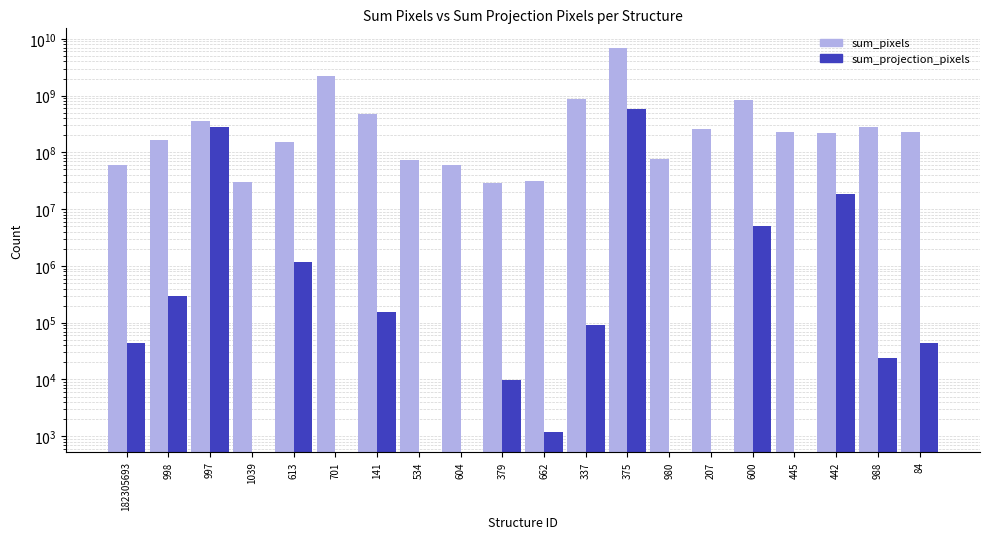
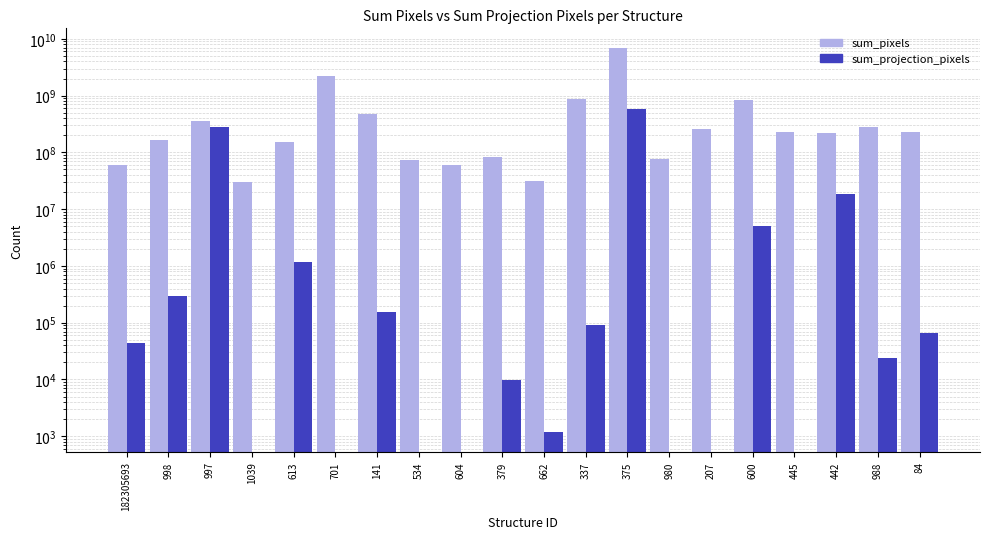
  {
    "sum_pixels": {
      "182305693": 60000000,
      "998": 160000000,
      "997": 400000000,
      "1039": 30000000,
      "613": 150000000,
      "701": 2200000000,
      "141": 500000000,
      "534": 70000000,
      "604": 60000000,
-     "379": 30000000,
+     "379": 80000000,
      "662": 30000000,
      "337": 900000000,
      "375": 7000000000,
      "980": 80000000,
      "207": 300000000,
      "600": 800000000,
      "445": 230000000,
      "442": 220000000,
      "988": 300000000,
      "84": 230000000
    },
    "sum_projection_pixels": {
      "182305693": 40000,
      "998": 300000,
      "997": 300000000,
      "613": 1200000,
      "141": 150000,
      "379": 10000,
      "662": 1200,
      "337": 90000,
      "375": 600000000,
      "600": 5000000,
      "442": 19000000,
      "988": 23000,
-     "84": 40000
+     "84": 70000
    }
  }
